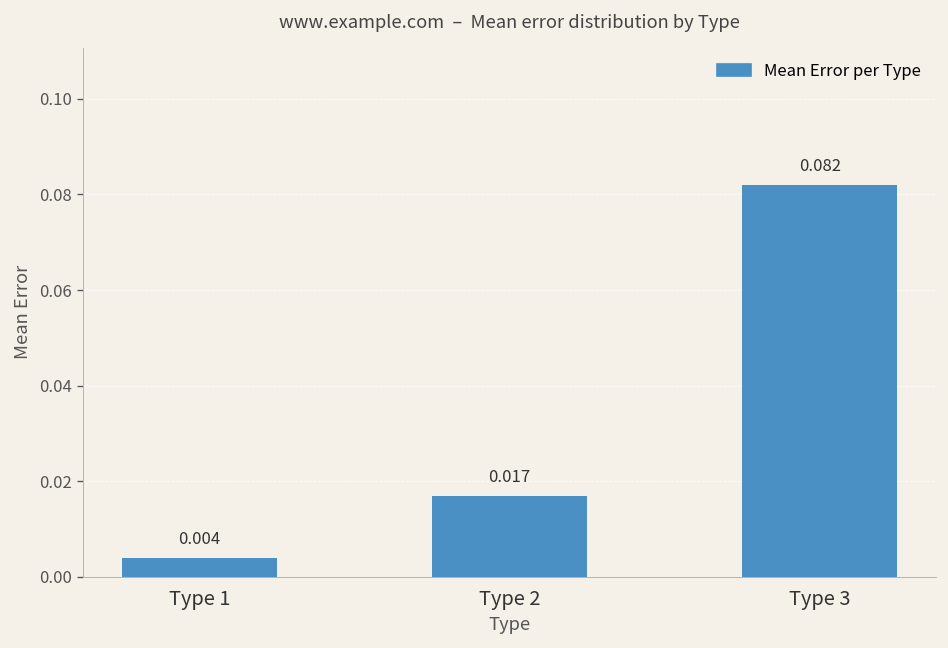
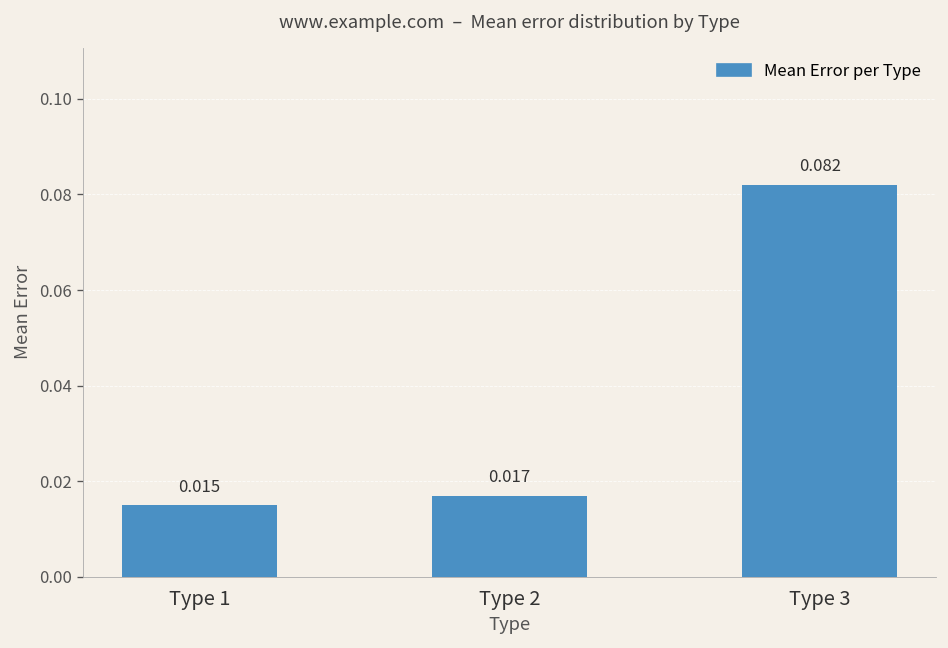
  {
-   "Type 1": 0.004,
+   "Type 1": 0.015,
    "Type 2": 0.017,
    "Type 3": 0.082
  }
